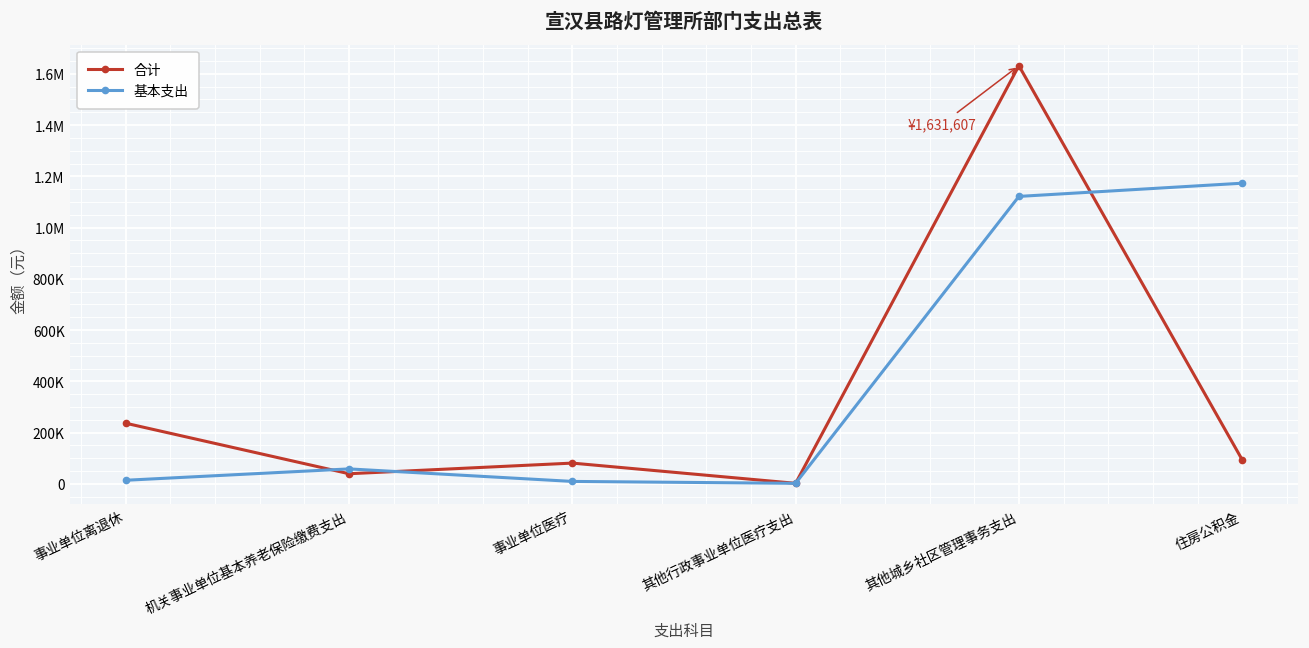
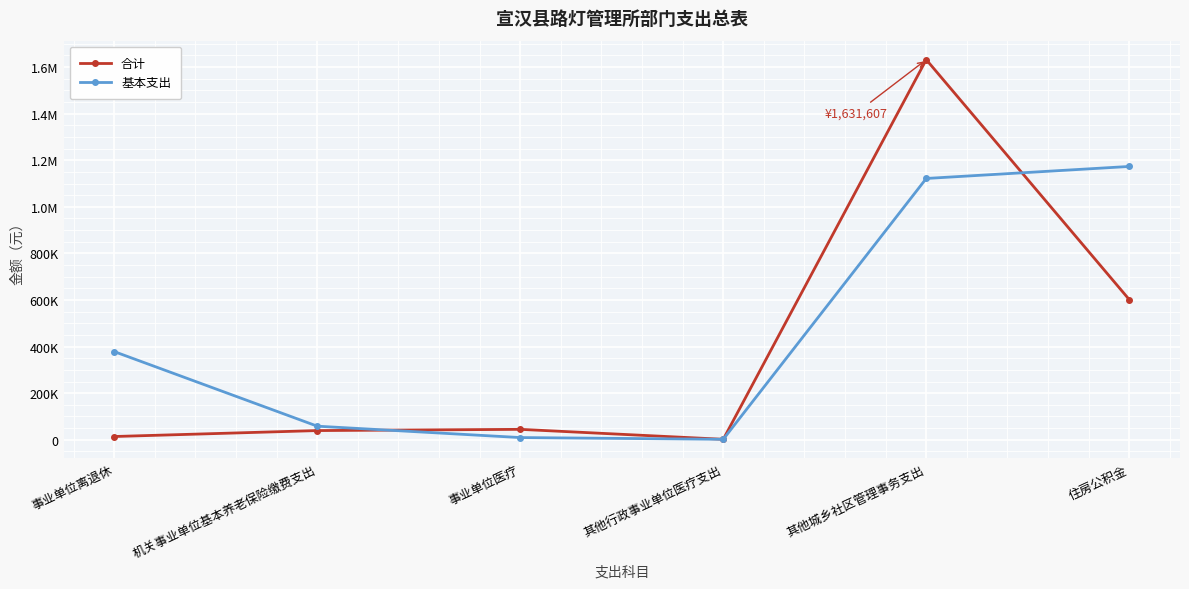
  {
    "合计": {
-     "事业单位离退休": 240000,
+     "事业单位离退休": 10000,
      "机关事业单位基本养老保险缴费支出": 40000,
-     "事业单位医疗": 80000,
-     "住房公积金": 90000
+     "事业单位医疗": 40000,
+     "住房公积金": 600000
    },
    "基本支出": {
-     "事业单位离退休": 10000,
+     "事业单位离退休": 380000,
      "机关事业单位基本养老保险缴费支出": 60000,
      "事业单位医疗": 10000,
      "其他城乡社区管理事务支出": 1120000,
      "住房公积金": 1170000
    }
  }
